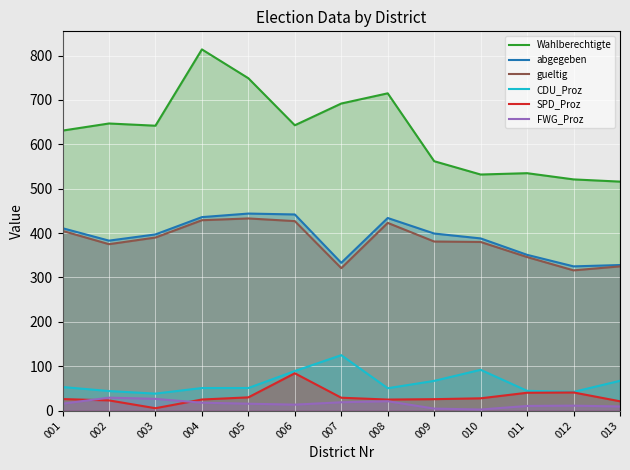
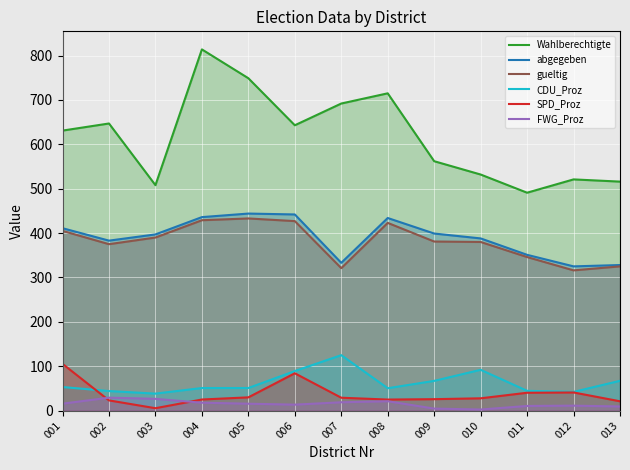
  {
    "Wahlberechtigte": {
      "001": 630,
      "002": 650,
-     "003": 640,
+     "003": 510,
      "004": 810,
      "005": 750,
      "006": 640,
      "007": 690,
      "008": 720,
      "009": 560,
      "010": 530,
-     "011": 540,
+     "011": 490,
      "012": 520,
      "013": 520
    },
    "abgegeben": {
      "001": 410,
      "002": 380,
      "003": 400,
      "004": 440,
      "005": 440,
      "006": 440,
      "007": 330,
      "008": 430,
      "009": 400,
      "010": 390,
      "012": 330
    },
    "gueltig": {
      "001": 410,
      "002": 380,
      "003": 390,
      "004": 430,
      "005": 430,
      "006": 430,
      "007": 320,
      "008": 420,
      "009": 380,
      "010": 380,
      "012": 320
    },
    "CDU_Proz": {
      "001": 50,
      "002": 40,
      "003": 40,
      "004": 50,
      "005": 50,
      "007": 120,
      "008": 50,
      "009": 70,
      "010": 90,
      "013": 70
    },
    "SPD_Proz": {
-     "001": 30,
+     "001": 110,
      "002": 20,
      "003": 10,
      "004": 20,
      "005": 30,
      "007": 30,
      "009": 30,
      "010": 30,
      "013": 20
    },
    "FWG_Proz": {
      "001": 20,
      "002": 30,
      "003": 30,
      "004": 20,
      "005": 20,
      "006": 10,
      "007": 20,
      "009": 0,
      "010": 0,
      "011": 10,
      "012": 10,
      "013": 10
    }
  }
